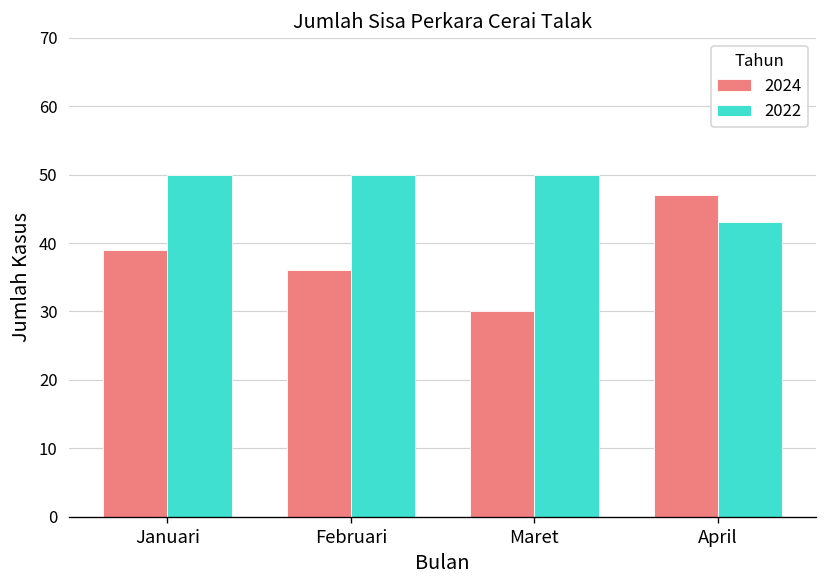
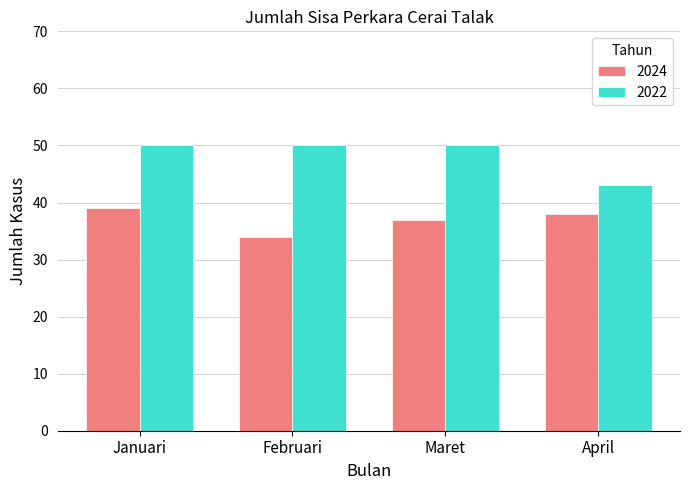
  {
    "2024": {
      "Januari": 39,
-     "Februari": 36,
-     "Maret": 30,
-     "April": 47
+     "Februari": 34,
+     "Maret": 37,
+     "April": 38
    },
    "2022": {
      "Januari": 50,
      "Februari": 50,
      "Maret": 50,
      "April": 43
    }
  }
